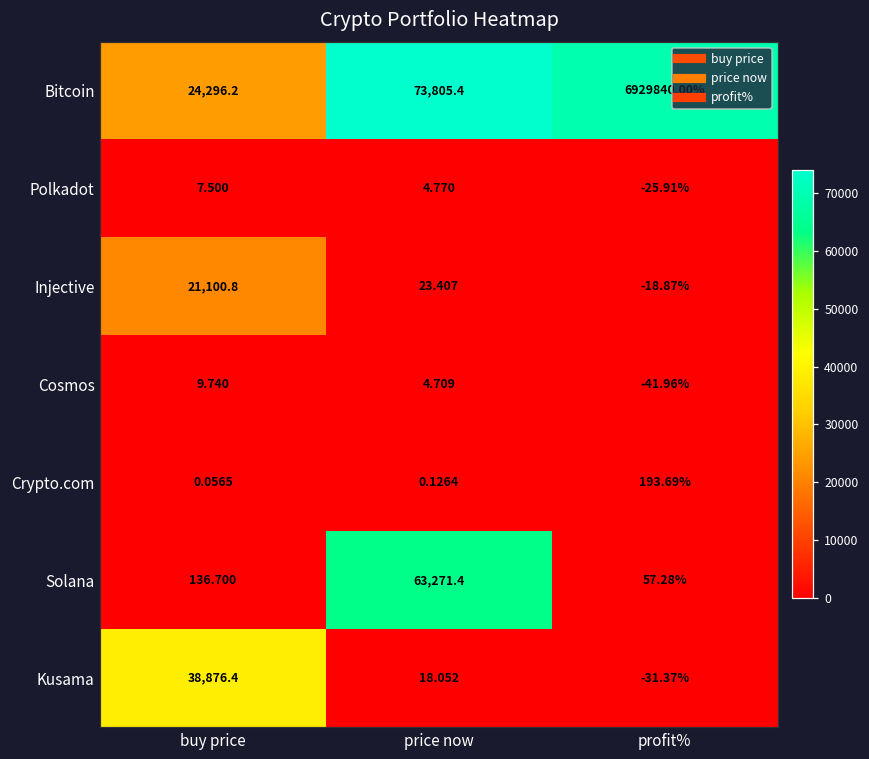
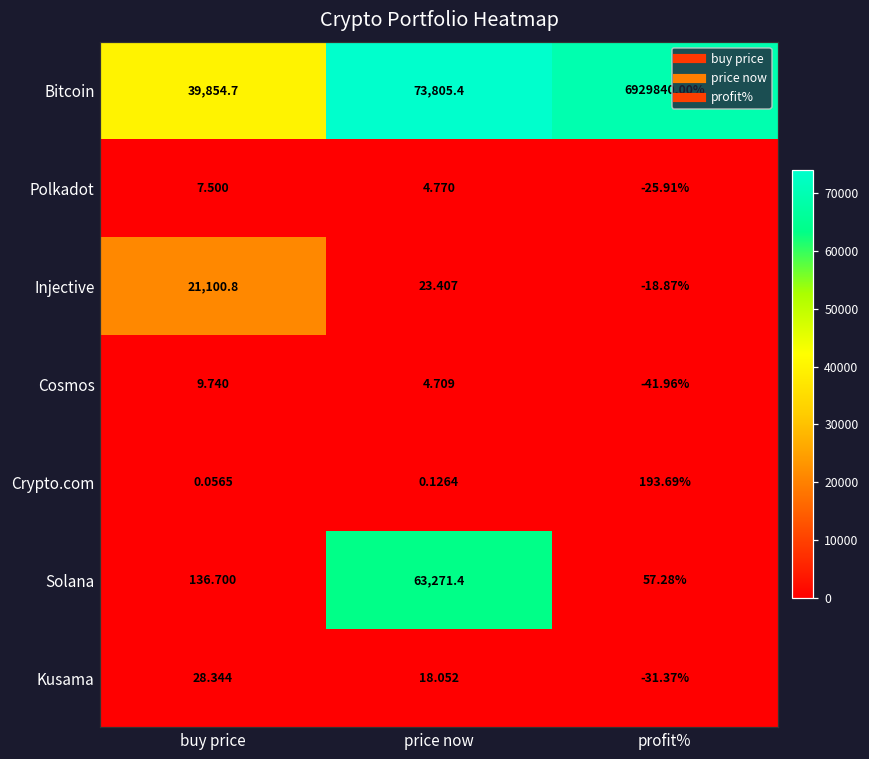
  {
    "Bitcoin": {
-     "buy price": "24,296.2",
+     "buy price": "39,854.7",
      "price now": "73,805.4"
    },
    "Polkadot": {
      "buy price": "7.500",
      "price now": "4.770",
      "profit%": "-25.91%"
    },
    "Injective": {
      "buy price": "21,100.8",
      "price now": "23.407",
      "profit%": "-18.87%"
    },
    "Cosmos": {
      "buy price": "9.740",
      "price now": "4.709",
      "profit%": "-41.96%"
    },
    "Crypto.com": {
      "buy price": "0.0565",
      "price now": "0.1264",
      "profit%": "193.69%"
    },
    "Solana": {
      "buy price": "136.700",
      "price now": "63,271.4",
      "profit%": "57.28%"
    },
    "Kusama": {
-     "buy price": "38,876.4",
+     "buy price": "28.344",
      "price now": "18.052",
      "profit%": "-31.37%"
    }
  }
